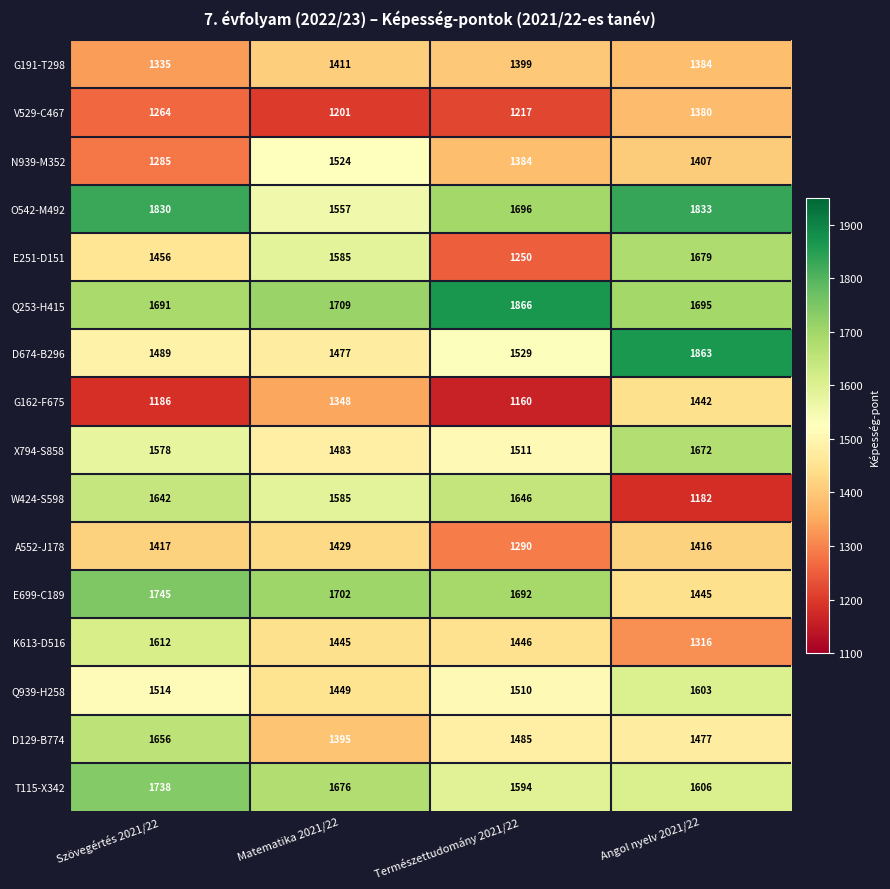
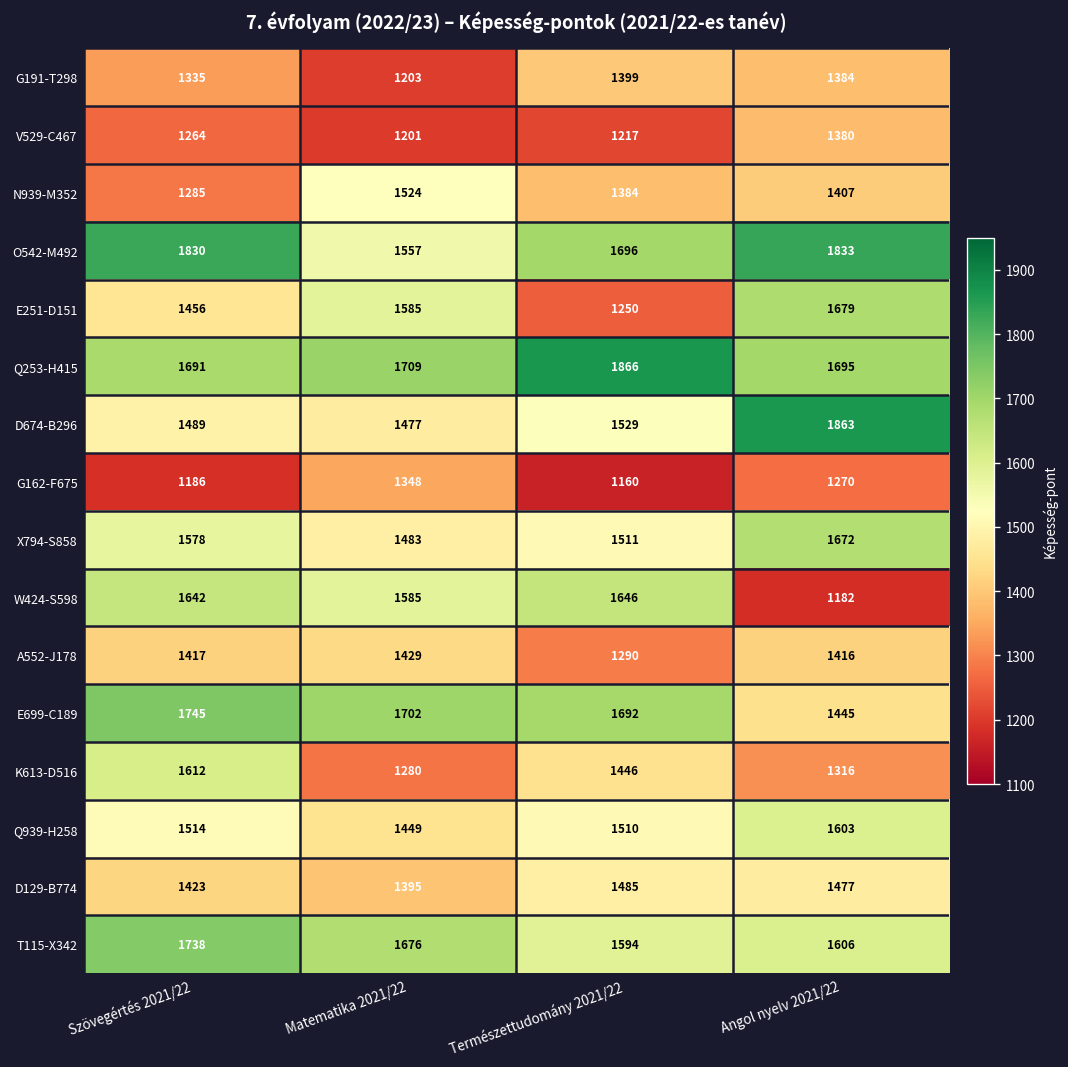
  {
    "G191-T298": {
      "Szövegértés 2021/22": 1335,
-     "Matematika 2021/22": 1411,
+     "Matematika 2021/22": 1203,
      "Természettudomány 2021/22": 1399,
      "Angol nyelv 2021/22": 1384
    },
    "V529-C467": {
      "Szövegértés 2021/22": 1264,
      "Matematika 2021/22": 1201,
      "Természettudomány 2021/22": 1217,
      "Angol nyelv 2021/22": 1380
    },
    "N939-M352": {
      "Szövegértés 2021/22": 1285,
      "Matematika 2021/22": 1524,
      "Természettudomány 2021/22": 1384,
      "Angol nyelv 2021/22": 1407
    },
    "O542-M492": {
      "Szövegértés 2021/22": 1830,
      "Matematika 2021/22": 1557,
      "Természettudomány 2021/22": 1696,
      "Angol nyelv 2021/22": 1833
    },
    "E251-D151": {
      "Szövegértés 2021/22": 1456,
      "Matematika 2021/22": 1585,
      "Természettudomány 2021/22": 1250,
      "Angol nyelv 2021/22": 1679
    },
    "Q253-H415": {
      "Szövegértés 2021/22": 1691,
      "Matematika 2021/22": 1709,
      "Természettudomány 2021/22": 1866,
      "Angol nyelv 2021/22": 1695
    },
    "D674-B296": {
      "Szövegértés 2021/22": 1489,
      "Matematika 2021/22": 1477,
      "Természettudomány 2021/22": 1529,
      "Angol nyelv 2021/22": 1863
    },
    "G162-F675": {
      "Szövegértés 2021/22": 1186,
      "Matematika 2021/22": 1348,
      "Természettudomány 2021/22": 1160,
-     "Angol nyelv 2021/22": 1442
+     "Angol nyelv 2021/22": 1270
    },
    "X794-S858": {
      "Szövegértés 2021/22": 1578,
      "Matematika 2021/22": 1483,
      "Természettudomány 2021/22": 1511,
      "Angol nyelv 2021/22": 1672
    },
    "W424-S598": {
      "Szövegértés 2021/22": 1642,
      "Matematika 2021/22": 1585,
      "Természettudomány 2021/22": 1646,
      "Angol nyelv 2021/22": 1182
    },
    "A552-J178": {
      "Szövegértés 2021/22": 1417,
      "Matematika 2021/22": 1429,
      "Természettudomány 2021/22": 1290,
      "Angol nyelv 2021/22": 1416
    },
    "E699-C189": {
      "Szövegértés 2021/22": 1745,
      "Matematika 2021/22": 1702,
      "Természettudomány 2021/22": 1692,
      "Angol nyelv 2021/22": 1445
    },
    "K613-D516": {
      "Szövegértés 2021/22": 1612,
-     "Matematika 2021/22": 1445,
+     "Matematika 2021/22": 1280,
      "Természettudomány 2021/22": 1446,
      "Angol nyelv 2021/22": 1316
    },
    "Q939-H258": {
      "Szövegértés 2021/22": 1514,
      "Matematika 2021/22": 1449,
      "Természettudomány 2021/22": 1510,
      "Angol nyelv 2021/22": 1603
    },
    "D129-B774": {
-     "Szövegértés 2021/22": 1656,
+     "Szövegértés 2021/22": 1423,
      "Matematika 2021/22": 1395,
      "Természettudomány 2021/22": 1485,
      "Angol nyelv 2021/22": 1477
    },
    "T115-X342": {
      "Szövegértés 2021/22": 1738,
      "Matematika 2021/22": 1676,
      "Természettudomány 2021/22": 1594,
      "Angol nyelv 2021/22": 1606
    }
  }
